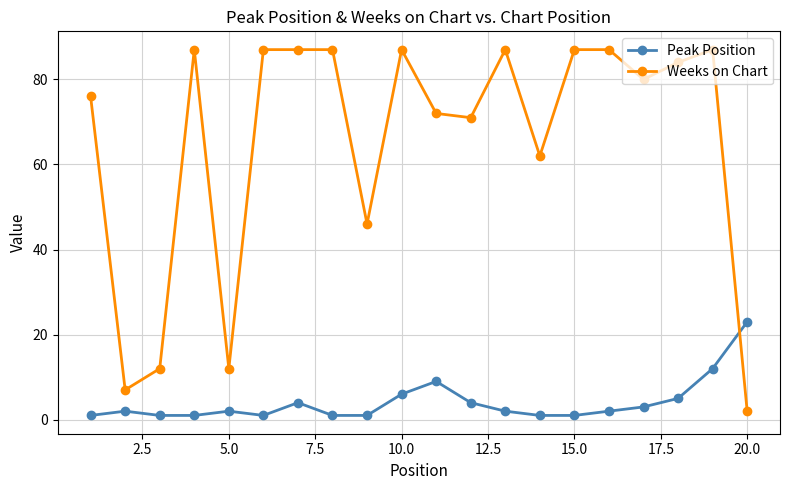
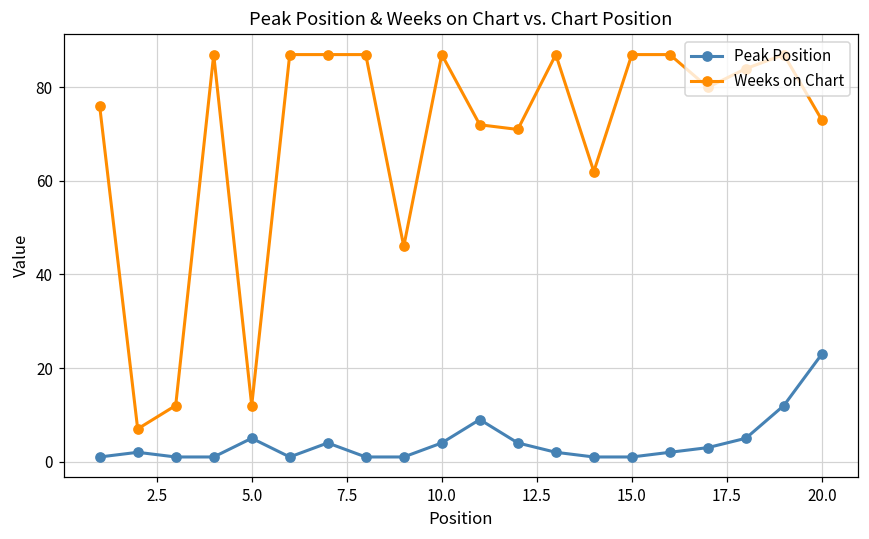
  {
    "Peak Position": {
-     "5.0": 2,
-     "10.0": 6,
+     "5.0": 5,
+     "10.0": 4,
      "15.0": 1,
      "20.0": 23
    },
    "Weeks on Chart": {
      "5.0": 12,
      "10.0": 87,
      "15.0": 87,
-     "20.0": 2
+     "20.0": 73
    }
  }
